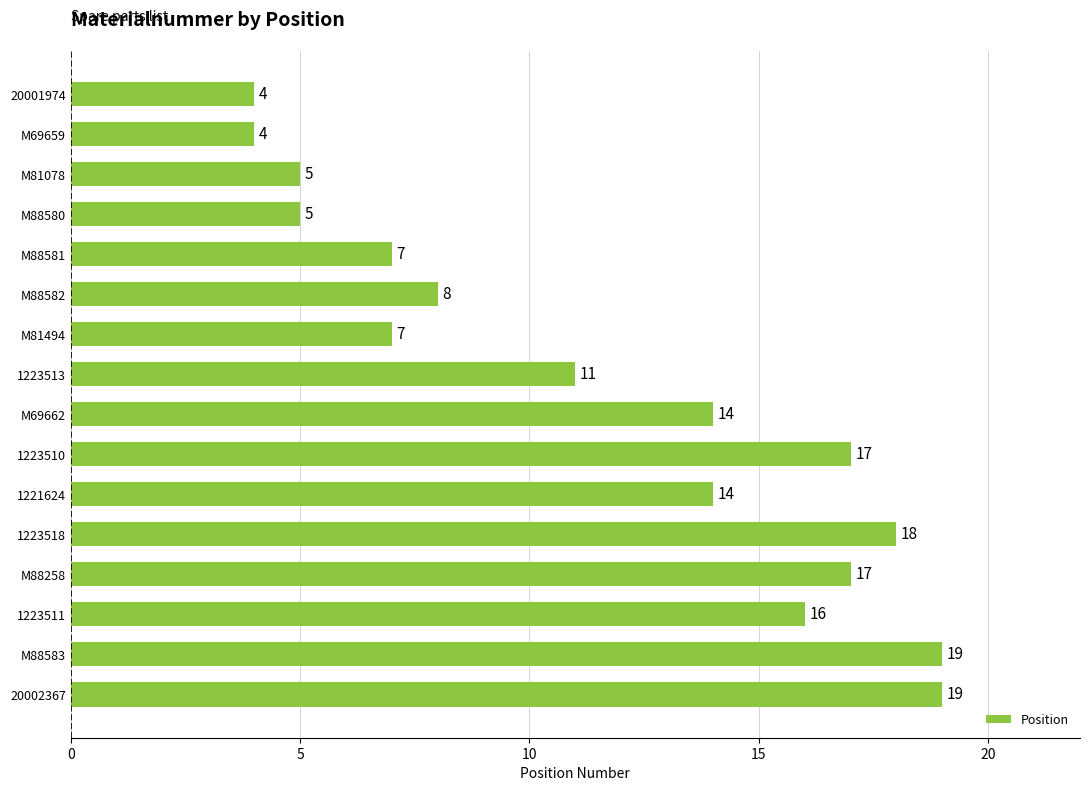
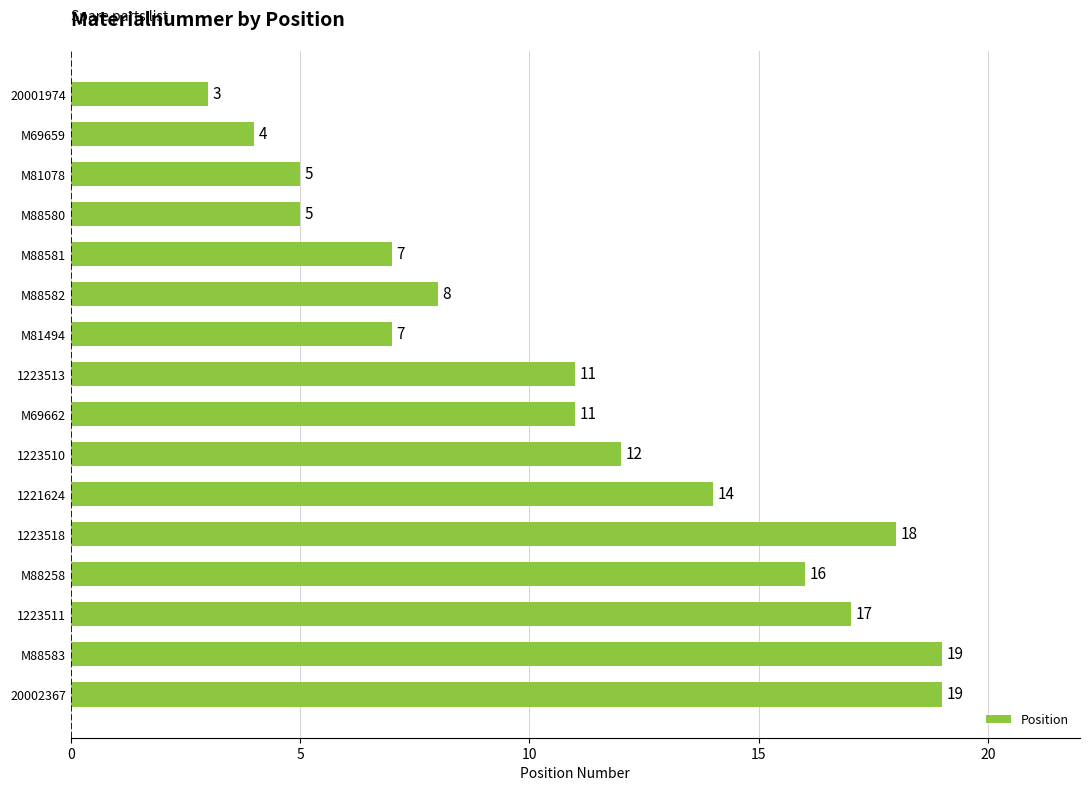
  {
-   "20001974": 4,
+   "20001974": 3,
    "M69659": 4,
    "M81078": 5,
    "M88580": 5,
    "M88581": 7,
    "M88582": 8,
    "M81494": 7,
    "1223513": 11,
-   "M69662": 14,
-   "1223510": 17,
+   "M69662": 11,
+   "1223510": 12,
    "1221624": 14,
    "1223518": 18,
-   "M88258": 17,
-   "1223511": 16,
+   "M88258": 16,
+   "1223511": 17,
    "M88583": 19,
    "20002367": 19
  }
